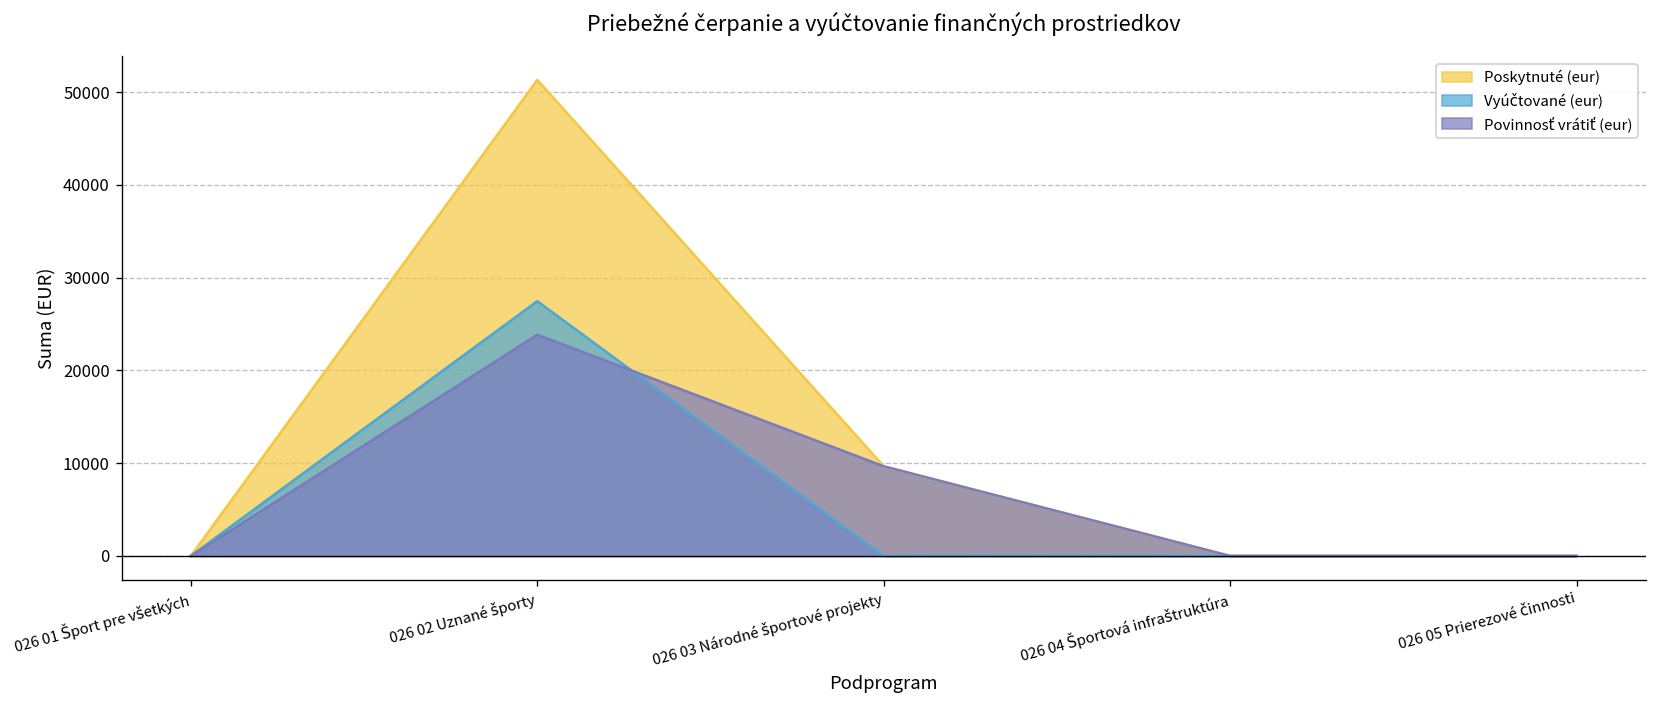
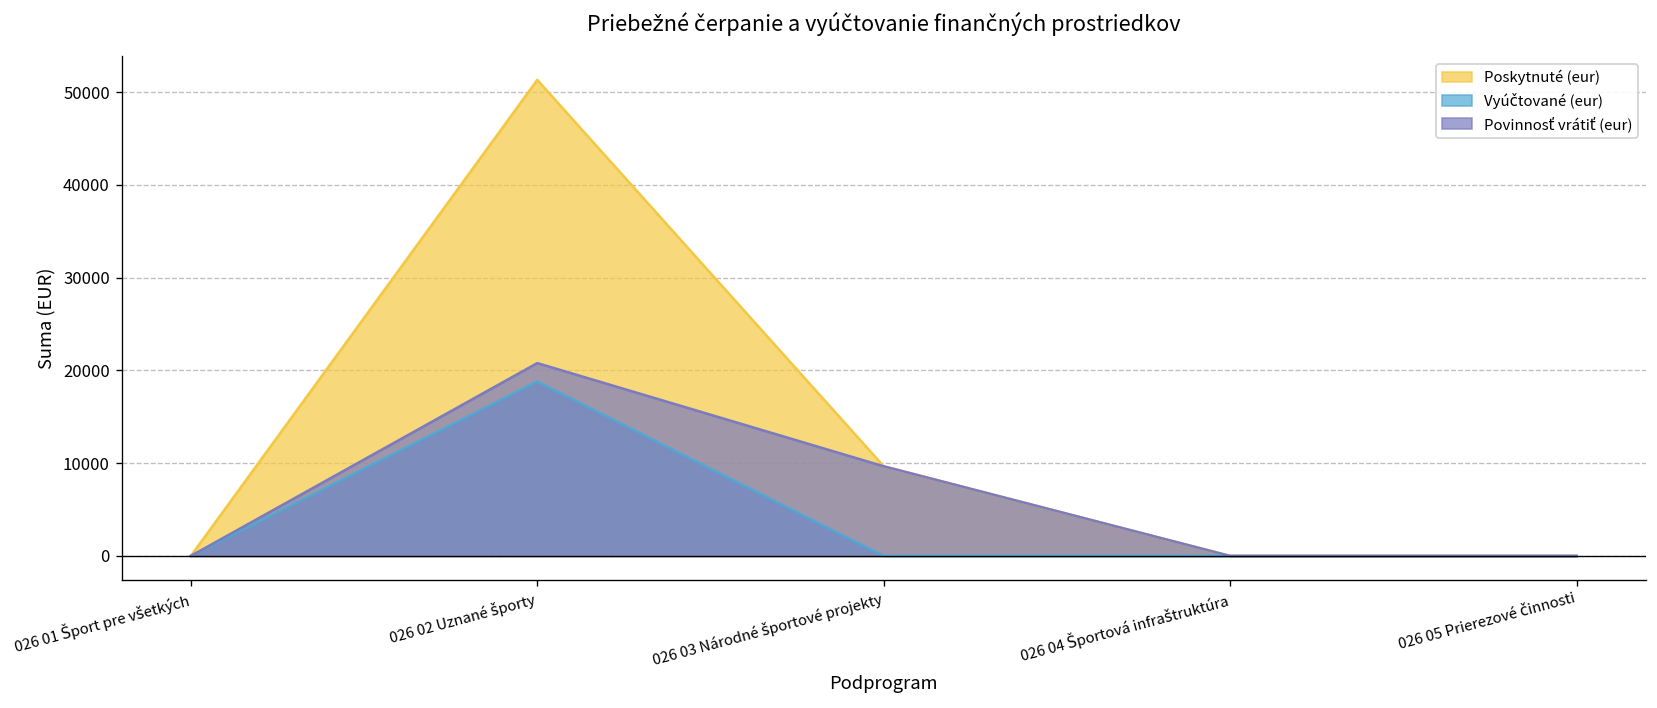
  {
    "Poskytnuté (eur)": {
      "026 02 Uznané športy": 51000
    },
    "Vyúčtované (eur)": {
-     "026 02 Uznané športy": 27000,
+     "026 02 Uznané športy": 19000,
      "026 03 Národné športové projekty": 0
    },
    "Povinnosť vrátiť (eur)": {
-     "026 02 Uznané športy": 24000
+     "026 02 Uznané športy": 21000
    }
  }
